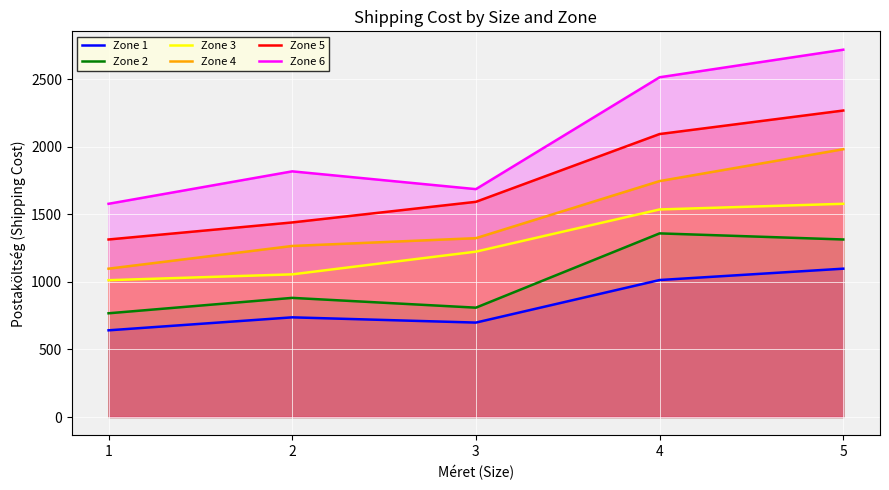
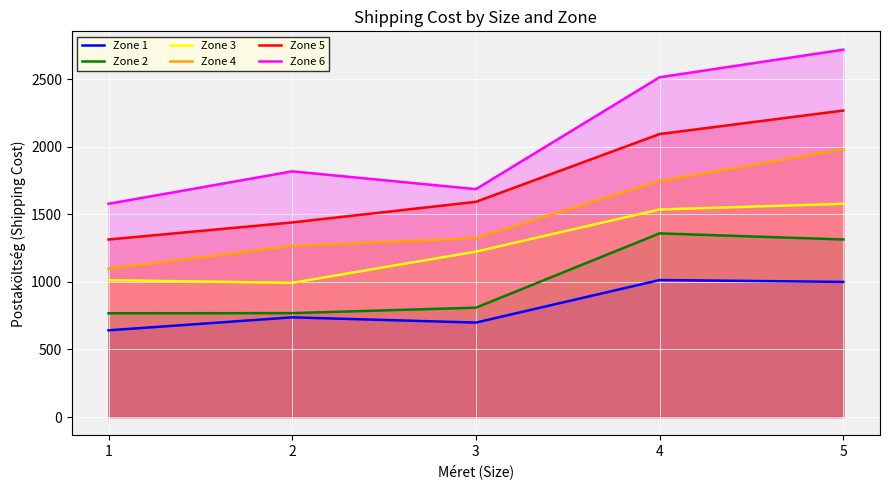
  {
    "Zone 1": {
      "1": 640,
      "2": 740,
      "3": 700,
      "4": 1010,
-     "5": 1100
+     "5": 1000
    },
    "Zone 2": {
      "1": 770,
-     "2": 880,
+     "2": 770,
      "3": 810,
      "4": 1360,
      "5": 1310
    },
    "Zone 3": {
      "1": 1010,
-     "2": 1060,
+     "2": 990,
      "3": 1220,
      "4": 1540,
      "5": 1580
    },
    "Zone 4": {
      "1": 1100,
      "2": 1270,
      "3": 1320,
      "4": 1750,
      "5": 1980
    },
    "Zone 5": {
      "1": 1310,
      "2": 1440,
      "3": 1590,
      "4": 2090,
      "5": 2270
    },
    "Zone 6": {
      "1": 1580,
      "2": 1820,
      "3": 1690,
      "4": 2510,
      "5": 2720
    }
  }
